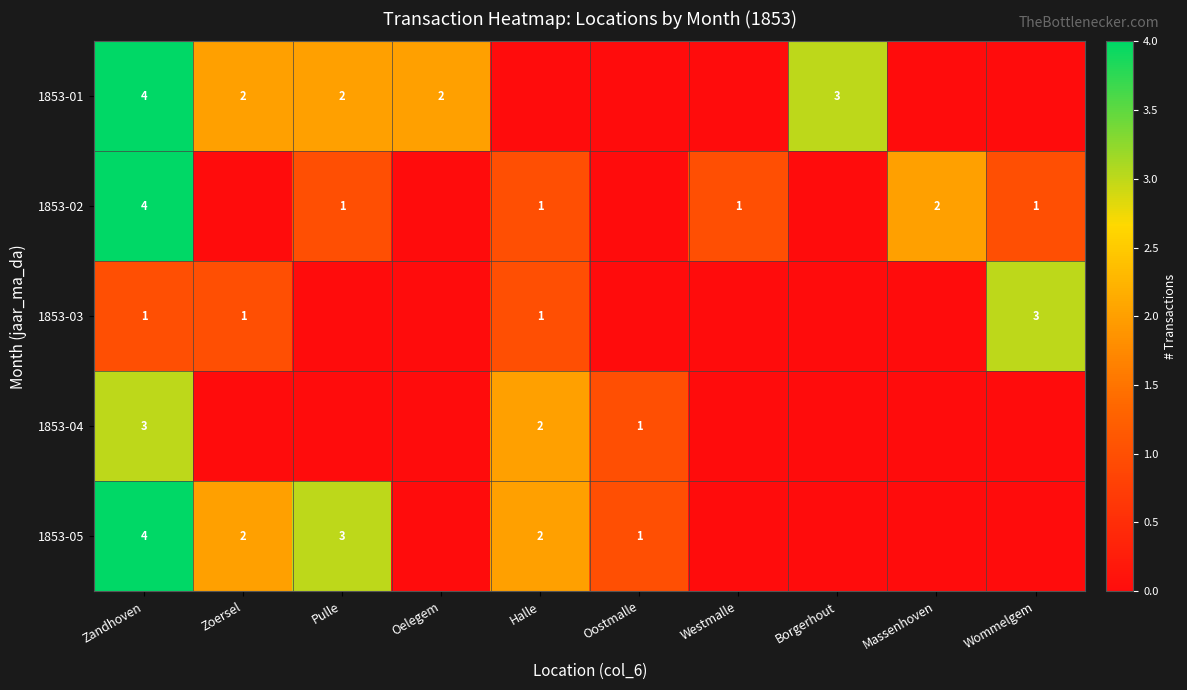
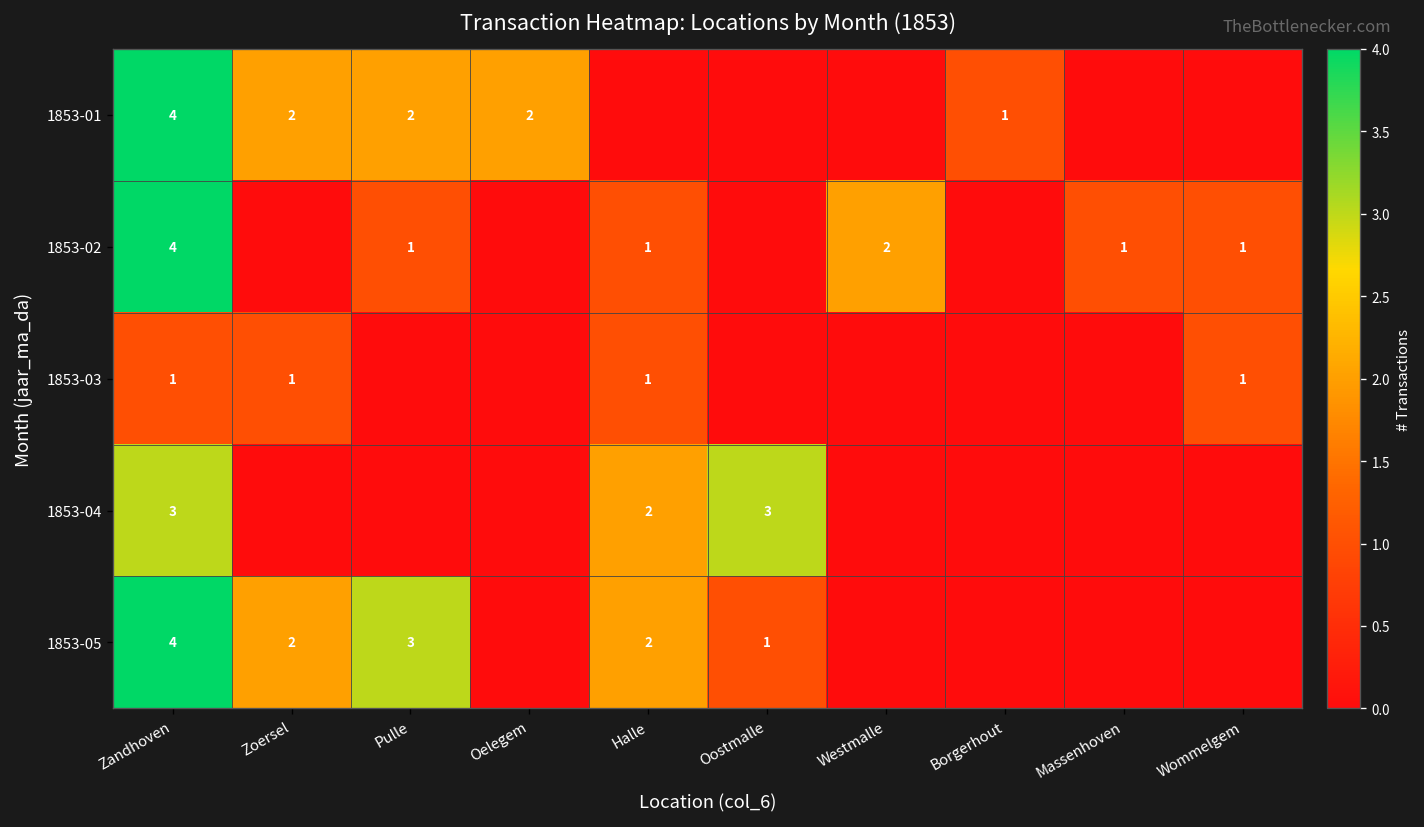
  {
    "1853-01": {
      "Zandhoven": 4,
      "Zoersel": 2,
      "Pulle": 2,
      "Oelegem": 2,
-     "Borgerhout": 3
+     "Borgerhout": 1
    },
    "1853-02": {
      "Zandhoven": 4,
      "Pulle": 1,
      "Halle": 1,
-     "Westmalle": 1,
-     "Massenhoven": 2,
+     "Westmalle": 2,
+     "Massenhoven": 1,
      "Wommelgem": 1
    },
    "1853-03": {
      "Zandhoven": 1,
      "Zoersel": 1,
      "Halle": 1,
-     "Wommelgem": 3
+     "Wommelgem": 1
    },
    "1853-04": {
      "Zandhoven": 3,
      "Halle": 2,
-     "Oostmalle": 1
+     "Oostmalle": 3
    },
    "1853-05": {
      "Zandhoven": 4,
      "Zoersel": 2,
      "Pulle": 3,
      "Halle": 2,
      "Oostmalle": 1
    }
  }
